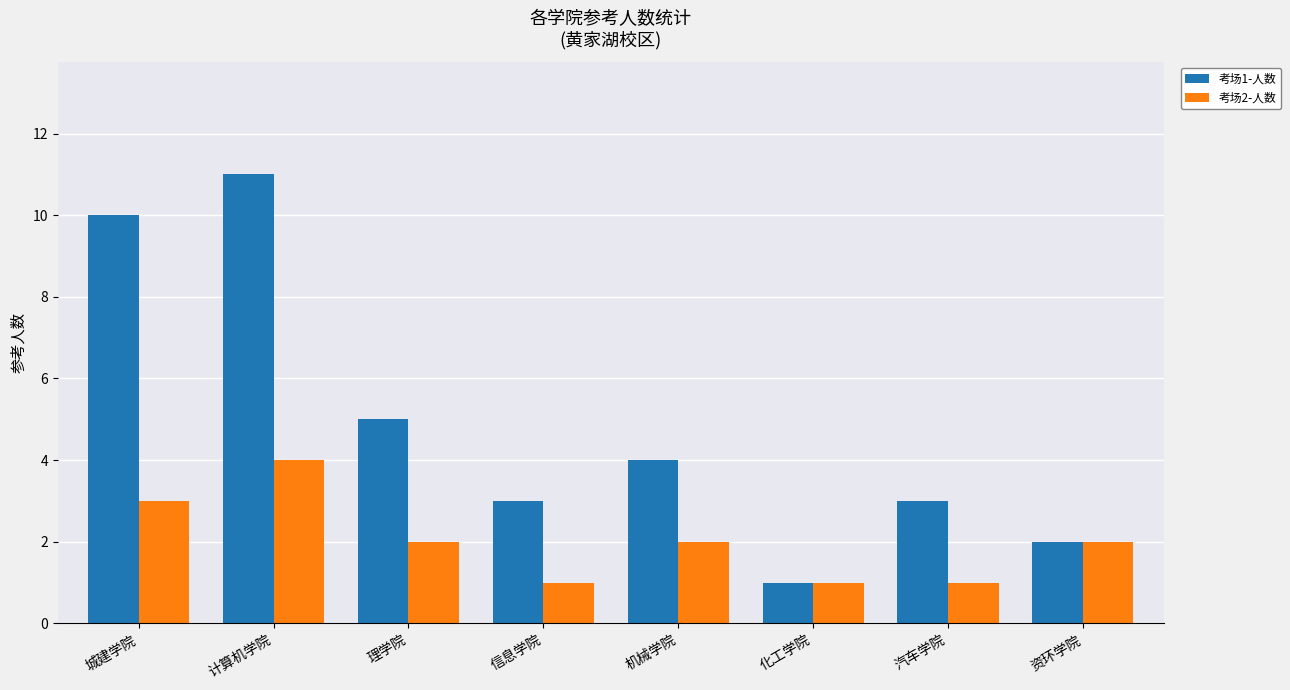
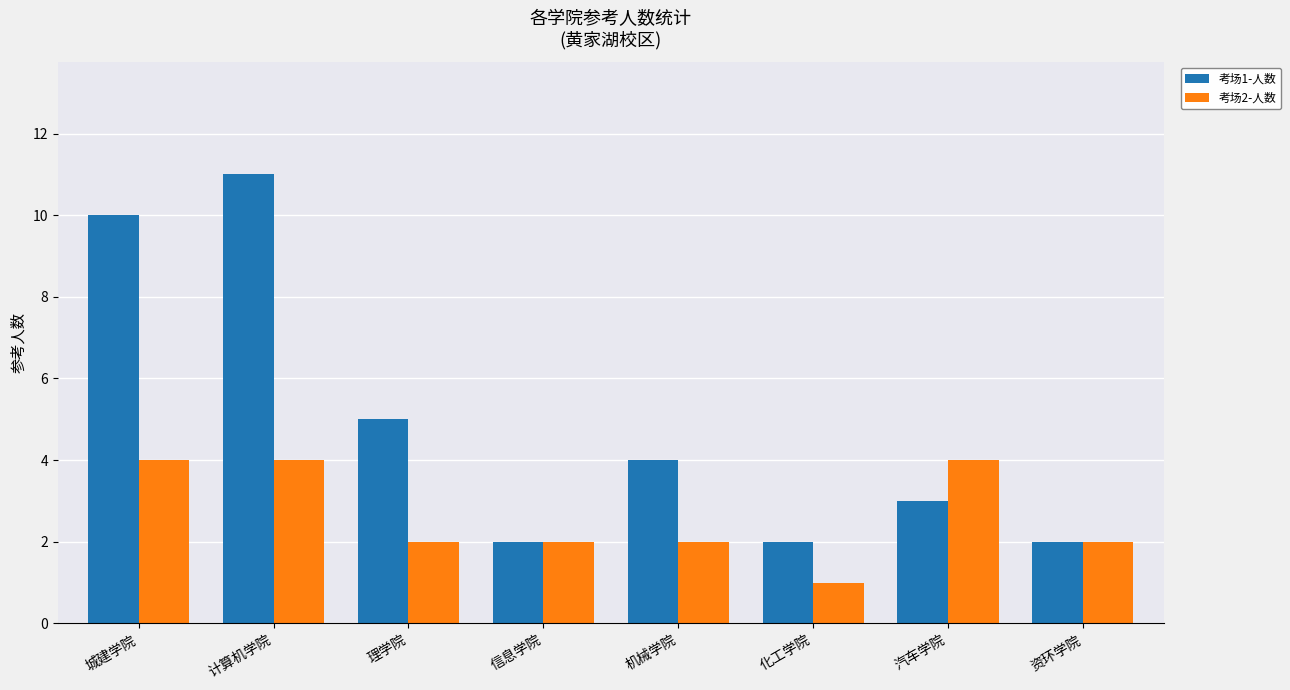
  {
    "考场1-人数": {
      "城建学院": 10,
      "计算机学院": 11,
      "理学院": 5,
-     "信息学院": 3,
+     "信息学院": 2,
      "机械学院": 4,
-     "化工学院": 1,
+     "化工学院": 2,
      "汽车学院": 3,
      "资环学院": 2
    },
    "考场2-人数": {
-     "城建学院": 3,
+     "城建学院": 4,
      "计算机学院": 4,
      "理学院": 2,
-     "信息学院": 1,
+     "信息学院": 2,
      "机械学院": 2,
      "化工学院": 1,
-     "汽车学院": 1,
+     "汽车学院": 4,
      "资环学院": 2
    }
  }
